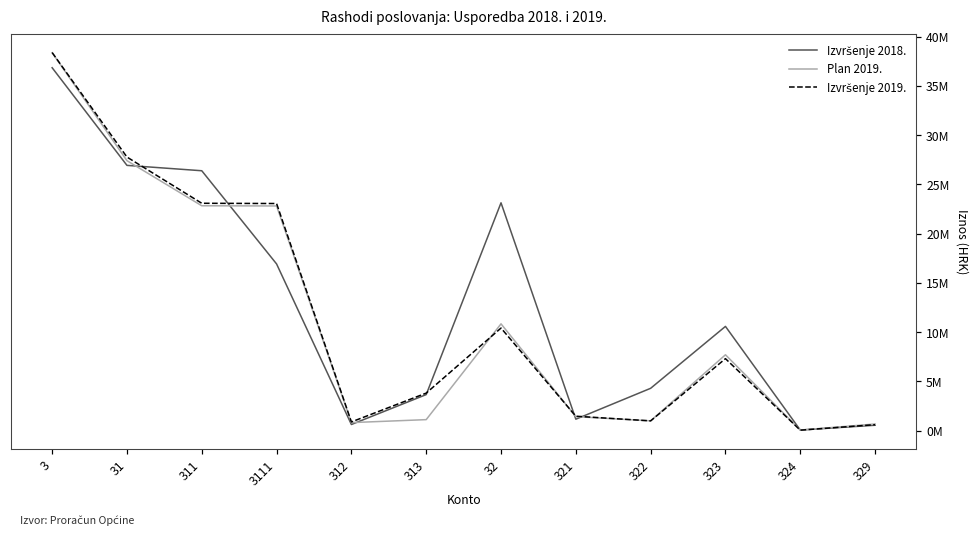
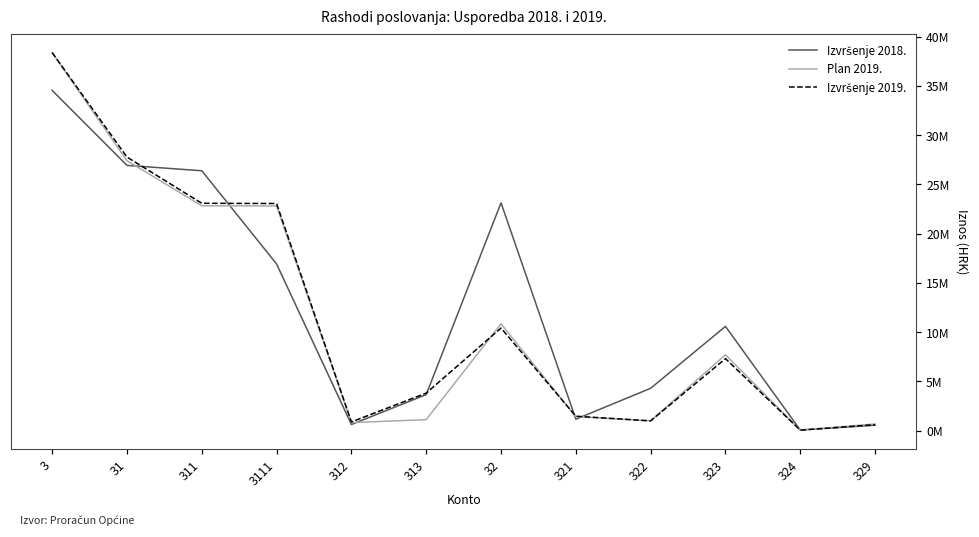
  {
    "Izvršenje 2018.": {
-     "3": 37000000,
+     "3": 35000000,
      "31": 27000000,
      "311": 26000000,
      "3111": 17000000,
      "32": 23000000,
      "322": 4000000,
      "323": 11000000
    },
    "Plan 2019.": {
      "31": 27000000,
      "313": 1000000,
      "32": 11000000,
      "323": 8000000
    },
    "Izvršenje 2019.": {
      "31": 28000000,
      "32": 10000000,
      "323": 7000000
    }
  }
